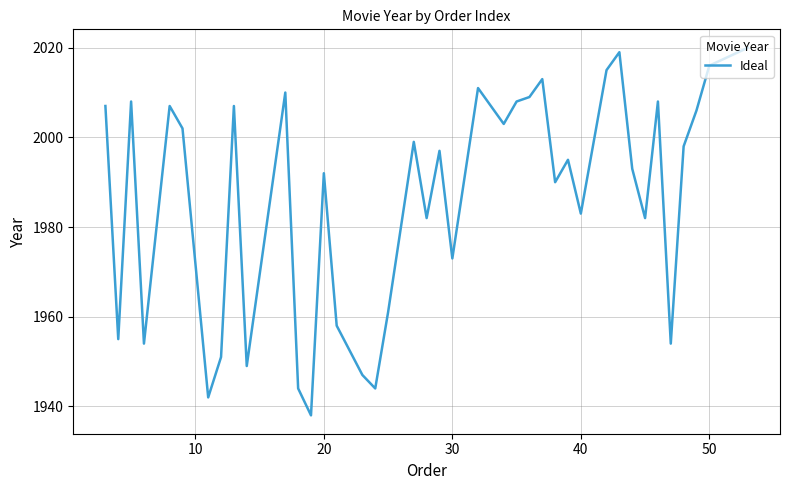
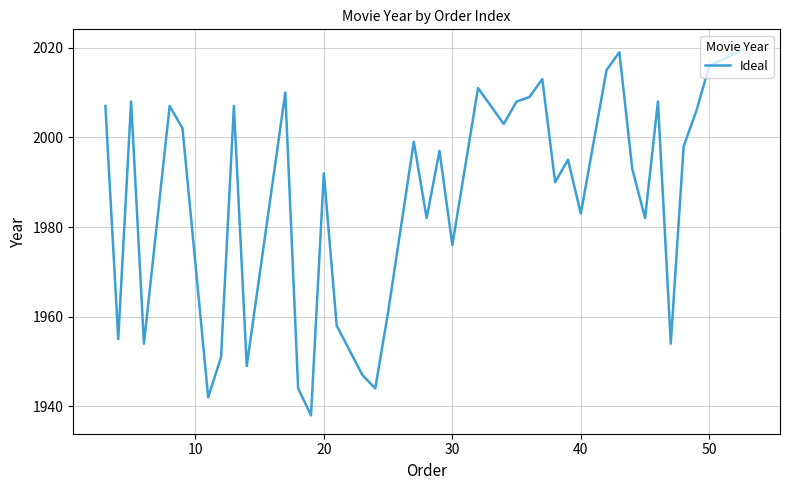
  {
    "20": 1992,
-   "30": 1973,
+   "30": 1976,
    "40": 1983
  }
